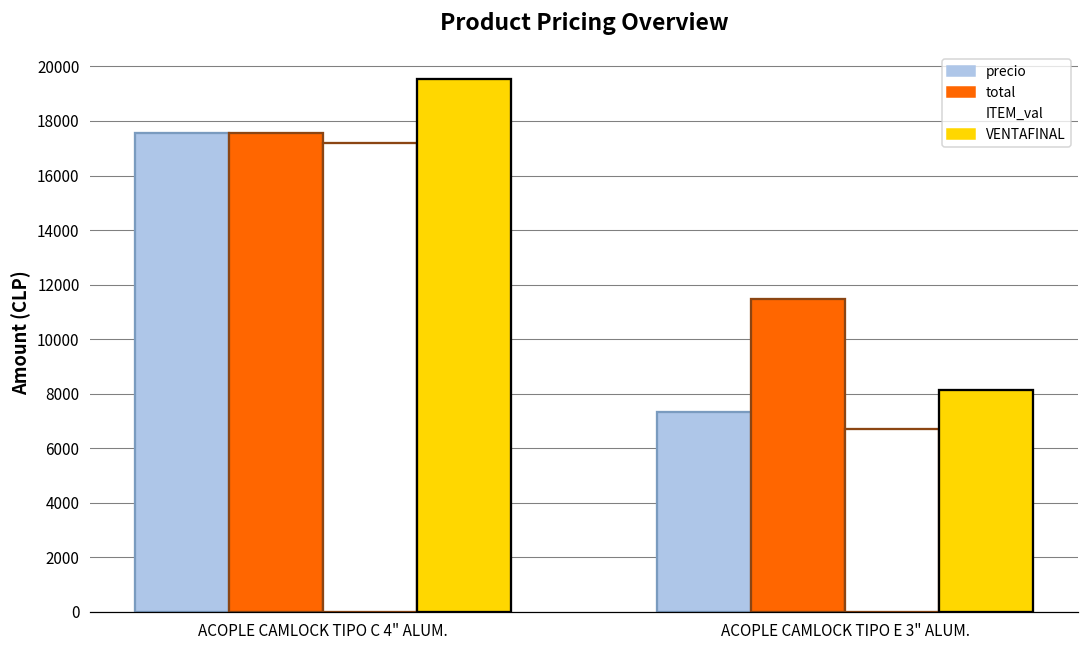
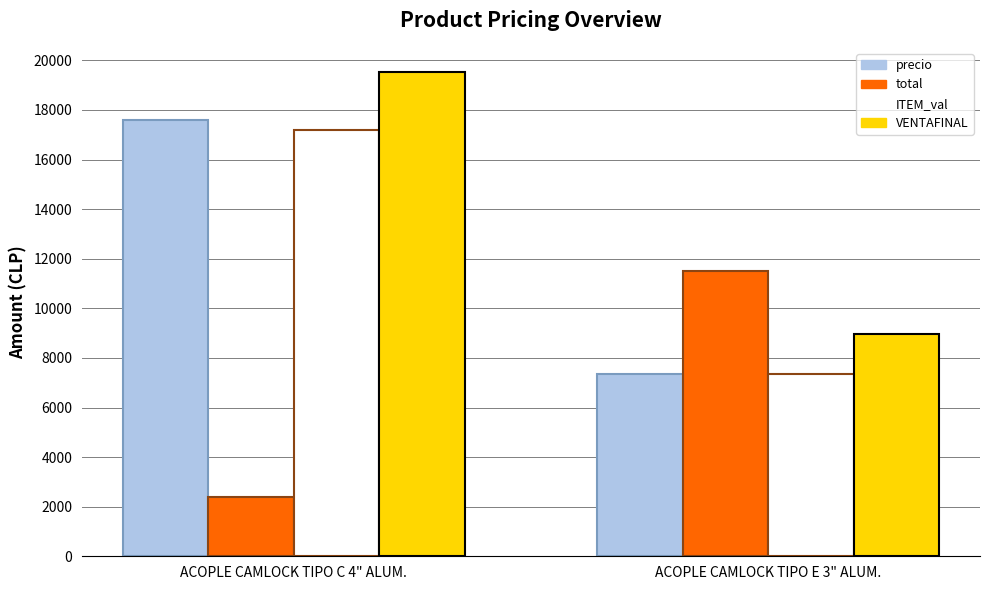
  {
    "precio": {
      "ACOPLE CAMLOCK TIPO C 4\" ALUM.": 17600,
      "ACOPLE CAMLOCK TIPO E 3\" ALUM.": 7300
    },
    "total": {
-     "ACOPLE CAMLOCK TIPO C 4\" ALUM.": 17600,
+     "ACOPLE CAMLOCK TIPO C 4\" ALUM.": 2400,
      "ACOPLE CAMLOCK TIPO E 3\" ALUM.": 11500
    },
    "ITEM_val": {
      "ACOPLE CAMLOCK TIPO C 4\" ALUM.": 17200,
-     "ACOPLE CAMLOCK TIPO E 3\" ALUM.": 6700
+     "ACOPLE CAMLOCK TIPO E 3\" ALUM.": 7300
    },
    "VENTAFINAL": {
      "ACOPLE CAMLOCK TIPO C 4\" ALUM.": 19500,
-     "ACOPLE CAMLOCK TIPO E 3\" ALUM.": 8200
+     "ACOPLE CAMLOCK TIPO E 3\" ALUM.": 9000
    }
  }
